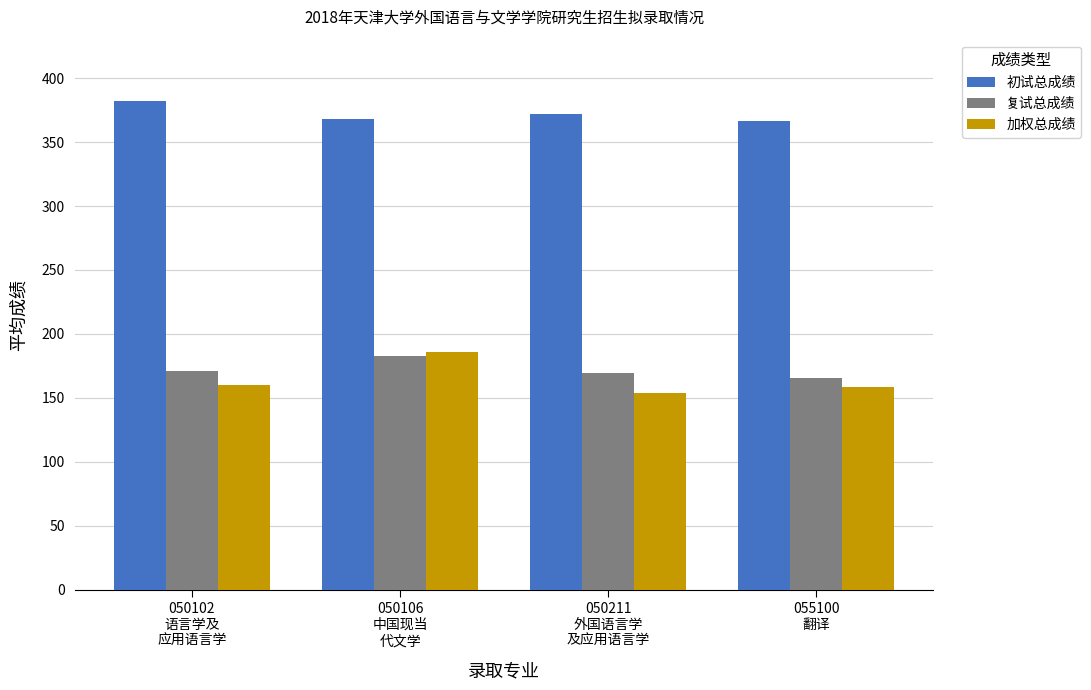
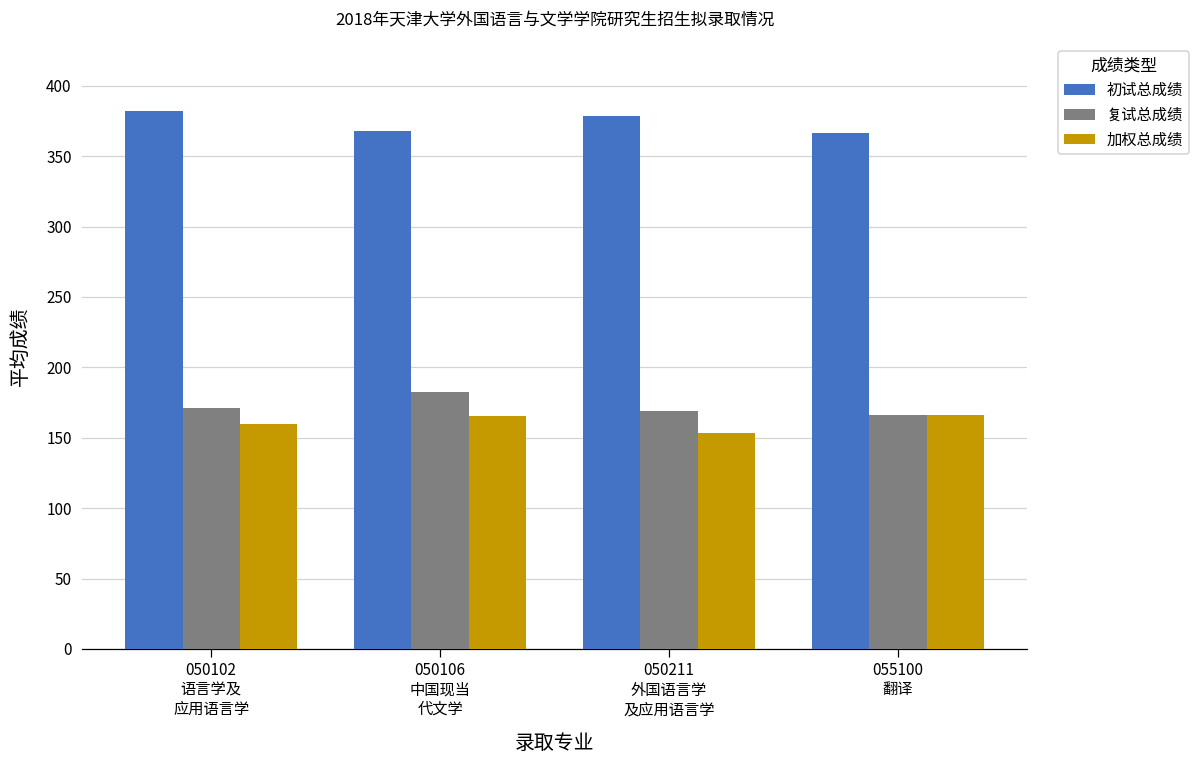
  {
    "初试总成绩": {
      "050102 语言学及 应用语言学": 382,
      "050106 中国现当 代文学": 368,
-     "050211 外国语言学 及应用语言学": 372,
+     "050211 外国语言学 及应用语言学": 379,
      "055100 翻译": 366
    },
    "复试总成绩": {
      "050102 语言学及 应用语言学": 171,
      "050106 中国现当 代文学": 183,
      "050211 外国语言学 及应用语言学": 169,
      "055100 翻译": 166
    },
    "加权总成绩": {
      "050102 语言学及 应用语言学": 160,
-     "050106 中国现当 代文学": 186,
+     "050106 中国现当 代文学": 166,
      "050211 外国语言学 及应用语言学": 154,
-     "055100 翻译": 158
+     "055100 翻译": 166
    }
  }
